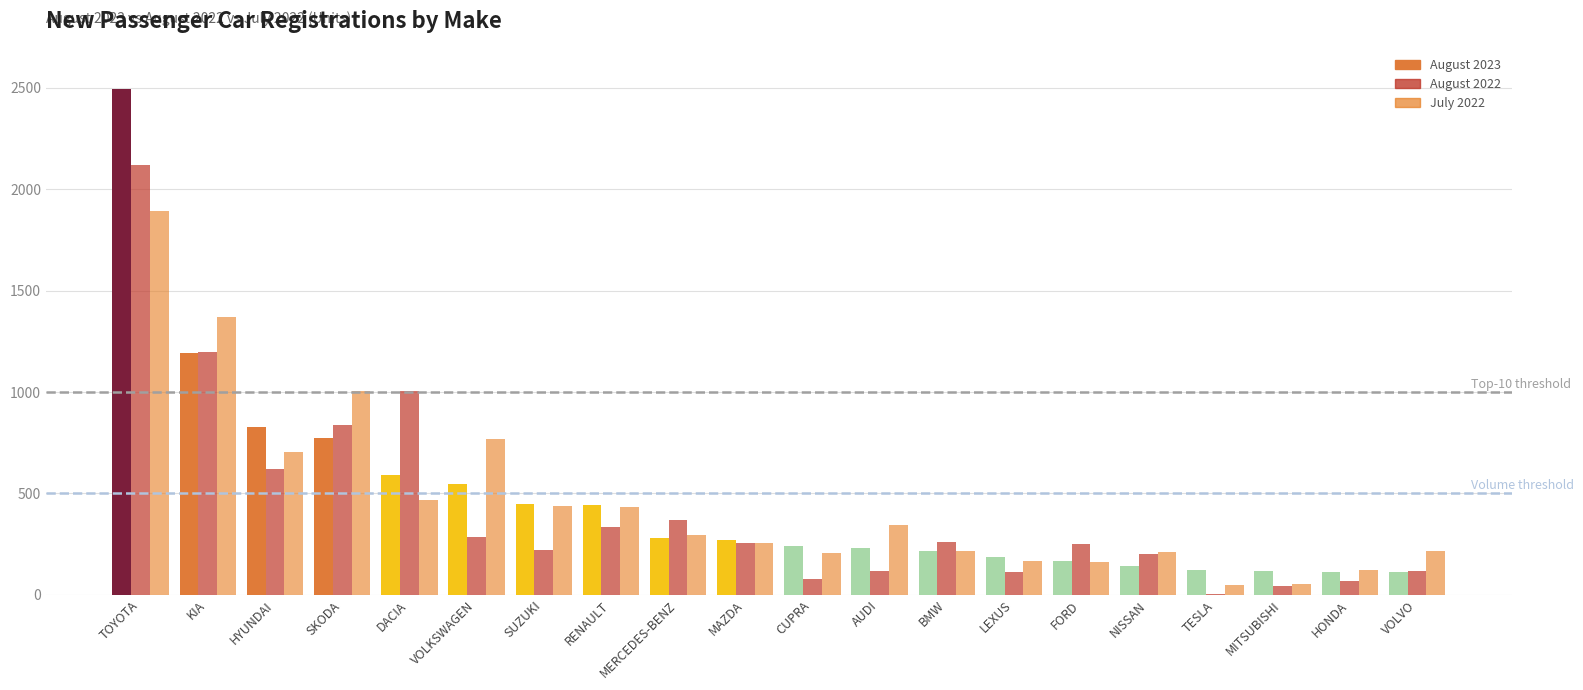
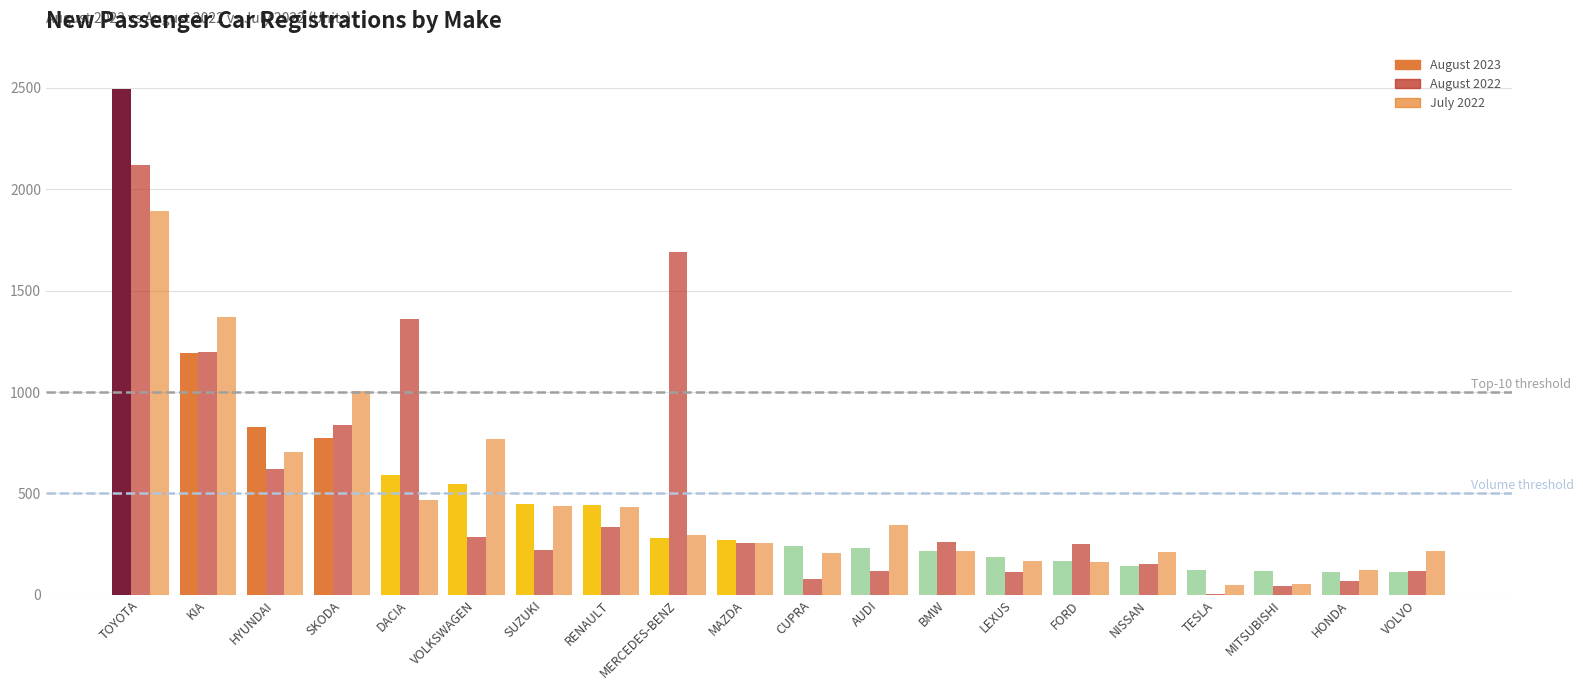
  {
    "August 2022": {
      "TOYOTA": 2120,
      "KIA": 1200,
      "HYUNDAI": 620,
      "SKODA": 840,
-     "DACIA": 1010,
+     "DACIA": 1360,
      "VOLKSWAGEN": 290,
      "SUZUKI": 220,
      "RENAULT": 330,
-     "MERCEDES-BENZ": 370,
+     "MERCEDES-BENZ": 1690,
      "MAZDA": 260,
      "CUPRA": 80,
      "AUDI": 120,
      "BMW": 260,
      "LEXUS": 110,
      "FORD": 250,
-     "NISSAN": 200,
+     "NISSAN": 150,
      "MITSUBISHI": 40,
      "HONDA": 70,
      "VOLVO": 120
    }
  }
